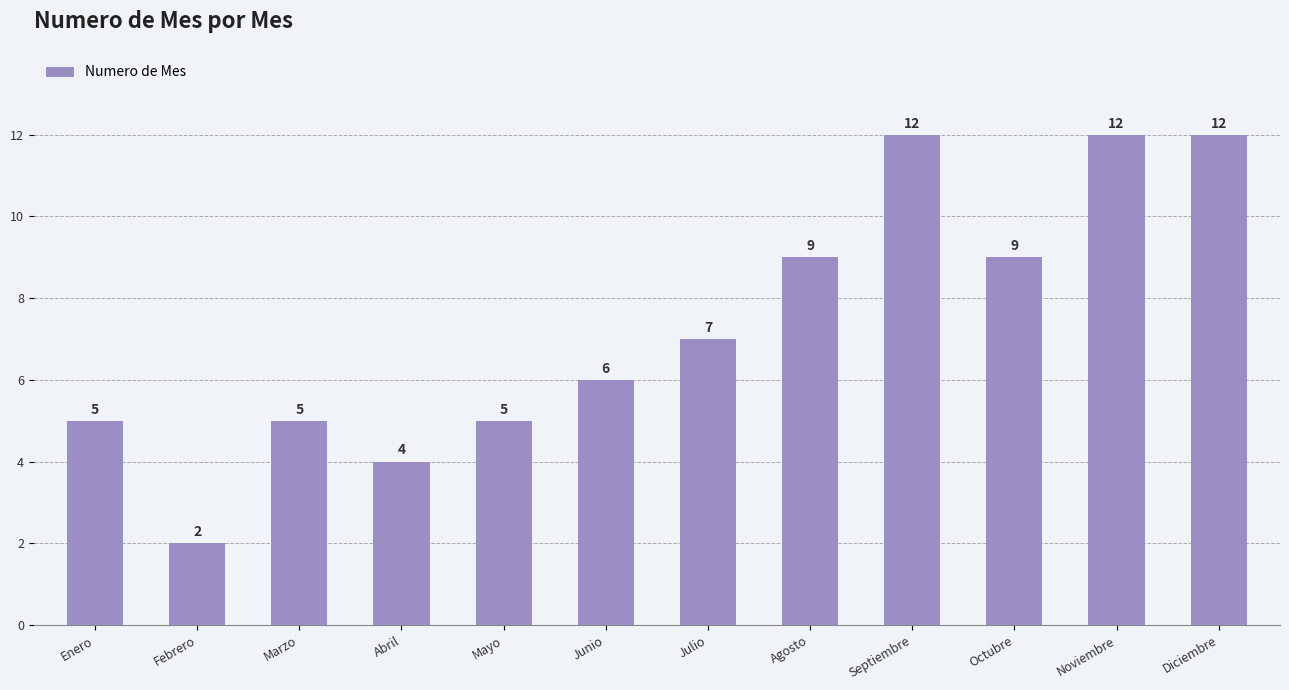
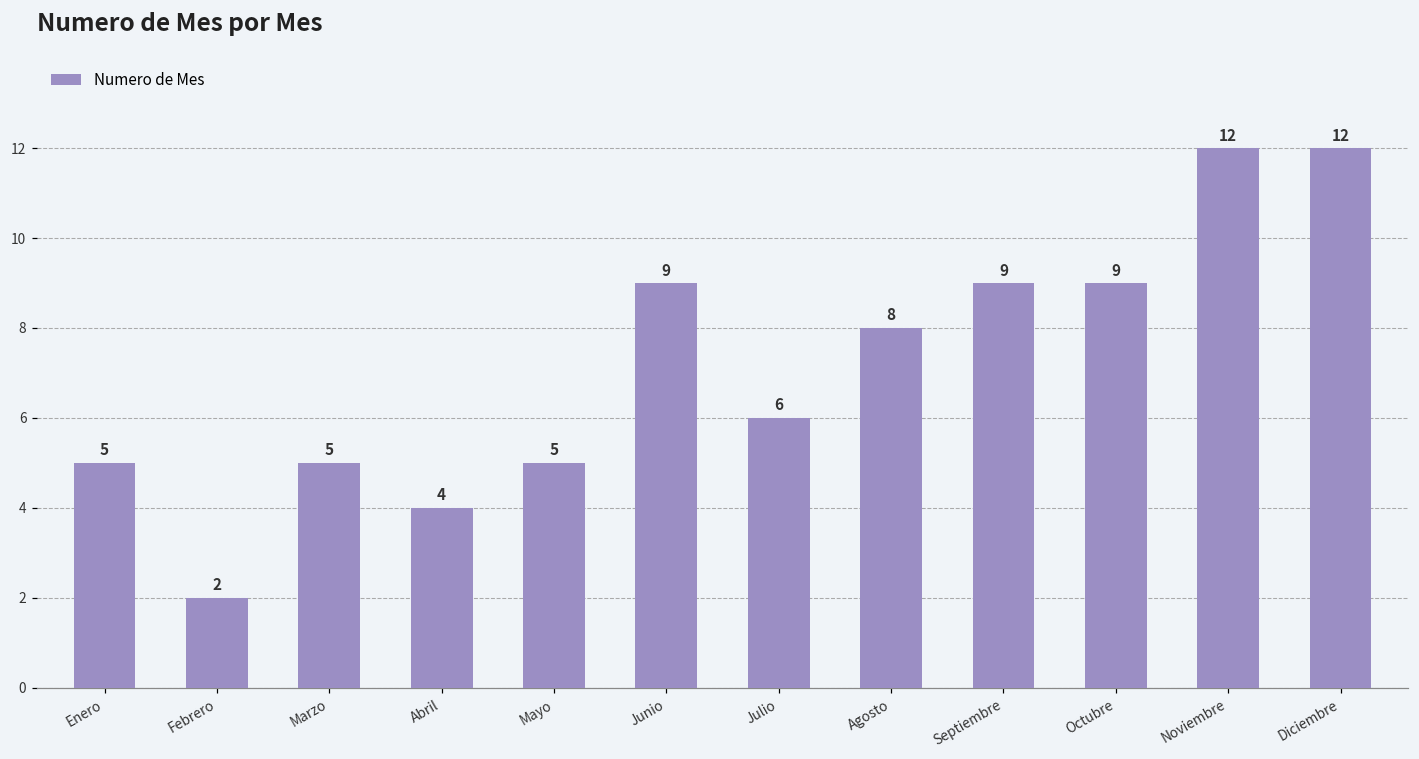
  {
    "Enero": 5,
    "Febrero": 2,
    "Marzo": 5,
    "Abril": 4,
    "Mayo": 5,
-   "Junio": 6,
-   "Julio": 7,
-   "Agosto": 9,
-   "Septiembre": 12,
+   "Junio": 9,
+   "Julio": 6,
+   "Agosto": 8,
+   "Septiembre": 9,
    "Octubre": 9,
    "Noviembre": 12,
    "Diciembre": 12
  }
